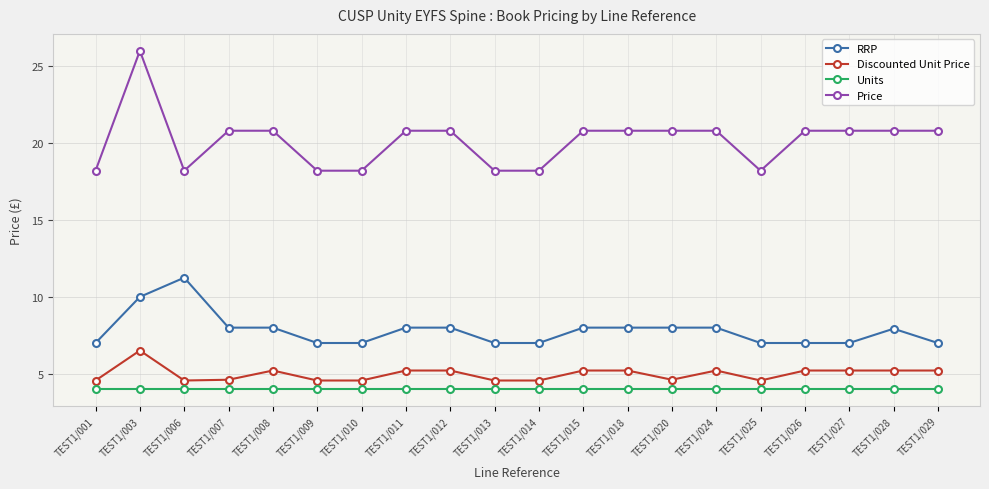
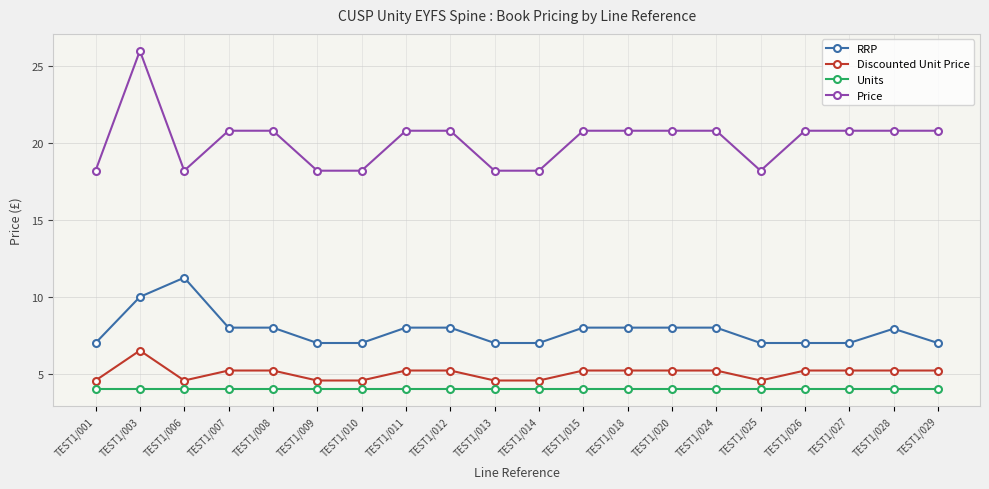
  {
    "RRP": {
      "TEST1/001": 7.0,
      "TEST1/003": 10.0,
      "TEST1/006": 11.2,
      "TEST1/007": 8.0,
      "TEST1/008": 8.0,
      "TEST1/009": 7.0,
      "TEST1/010": 7.0,
      "TEST1/011": 8.0,
      "TEST1/012": 8.0,
      "TEST1/013": 7.0,
      "TEST1/014": 7.0,
      "TEST1/015": 8.0,
      "TEST1/018": 8.0,
      "TEST1/020": 8.0,
      "TEST1/024": 8.0,
      "TEST1/025": 7.0,
      "TEST1/026": 7.0,
      "TEST1/027": 7.0,
      "TEST1/028": 7.9,
      "TEST1/029": 7.0
    },
    "Discounted Unit Price": {
      "TEST1/001": 4.6,
      "TEST1/003": 6.5,
      "TEST1/006": 4.6,
-     "TEST1/007": 4.6,
+     "TEST1/007": 5.2,
      "TEST1/008": 5.2,
      "TEST1/009": 4.6,
      "TEST1/010": 4.6,
      "TEST1/011": 5.2,
      "TEST1/012": 5.2,
      "TEST1/013": 4.6,
      "TEST1/014": 4.6,
      "TEST1/015": 5.2,
      "TEST1/018": 5.2,
-     "TEST1/020": 4.6,
+     "TEST1/020": 5.2,
      "TEST1/024": 5.2,
      "TEST1/025": 4.6,
      "TEST1/026": 5.2,
      "TEST1/027": 5.2,
      "TEST1/028": 5.2,
      "TEST1/029": 5.2
    },
    "Units": {
      "TEST1/001": 4.0,
      "TEST1/003": 4.0,
      "TEST1/006": 4.0,
      "TEST1/007": 4.0,
      "TEST1/008": 4.0,
      "TEST1/009": 4.0,
      "TEST1/010": 4.0,
      "TEST1/011": 4.0,
      "TEST1/012": 4.0,
      "TEST1/013": 4.0,
      "TEST1/014": 4.0,
      "TEST1/015": 4.0,
      "TEST1/018": 4.0,
      "TEST1/020": 4.0,
      "TEST1/024": 4.0,
      "TEST1/025": 4.0,
      "TEST1/026": 4.0,
      "TEST1/027": 4.0,
      "TEST1/028": 4.0,
      "TEST1/029": 4.0
    },
    "Price": {
      "TEST1/001": 18.2,
      "TEST1/003": 26.0,
      "TEST1/006": 18.2,
      "TEST1/007": 20.8,
      "TEST1/008": 20.8,
      "TEST1/009": 18.2,
      "TEST1/010": 18.2,
      "TEST1/011": 20.8,
      "TEST1/012": 20.8,
      "TEST1/013": 18.2,
      "TEST1/014": 18.2,
      "TEST1/015": 20.8,
      "TEST1/018": 20.8,
      "TEST1/020": 20.8,
      "TEST1/024": 20.8,
      "TEST1/025": 18.2,
      "TEST1/026": 20.8,
      "TEST1/027": 20.8,
      "TEST1/028": 20.8,
      "TEST1/029": 20.8
    }
  }
